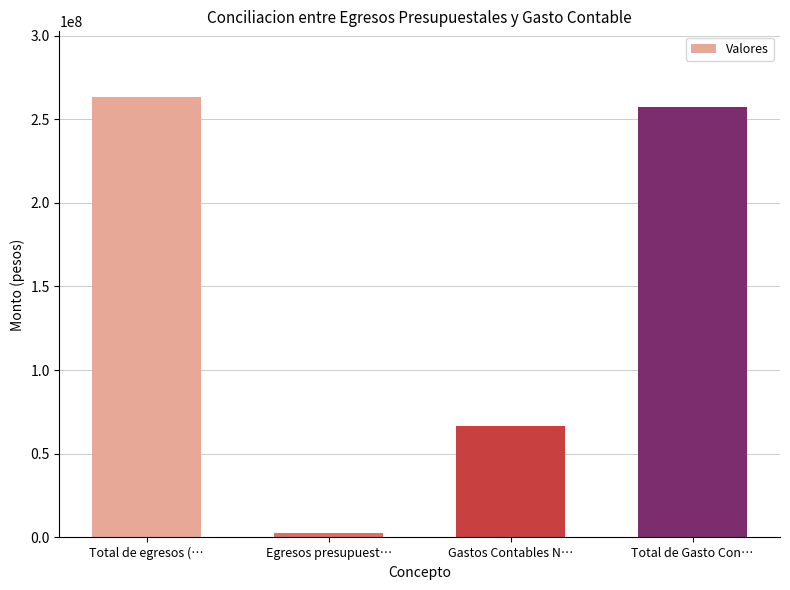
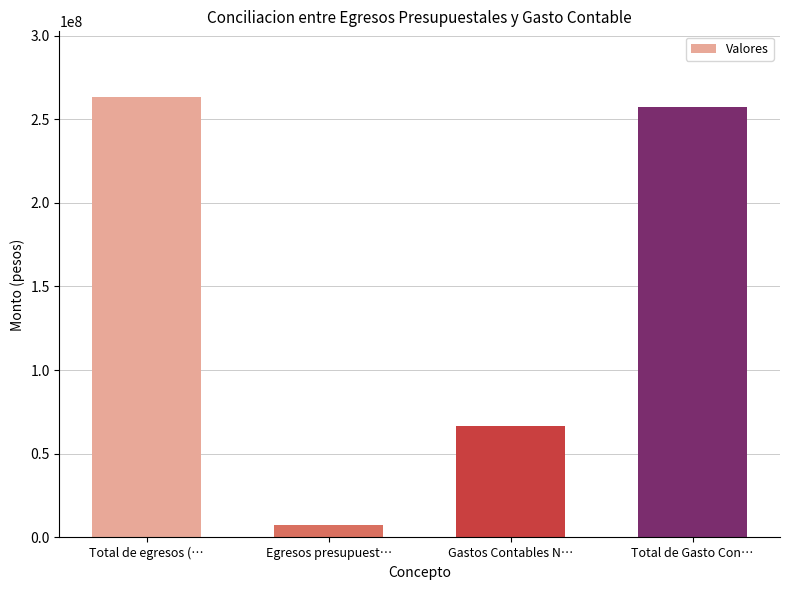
  {
    "Total de egresos (…": 263000000,
-   "Egresos presupuest…": 3000000,
+   "Egresos presupuest…": 8000000,
    "Gastos Contables N…": 67000000,
    "Total de Gasto Con…": 257000000
  }
